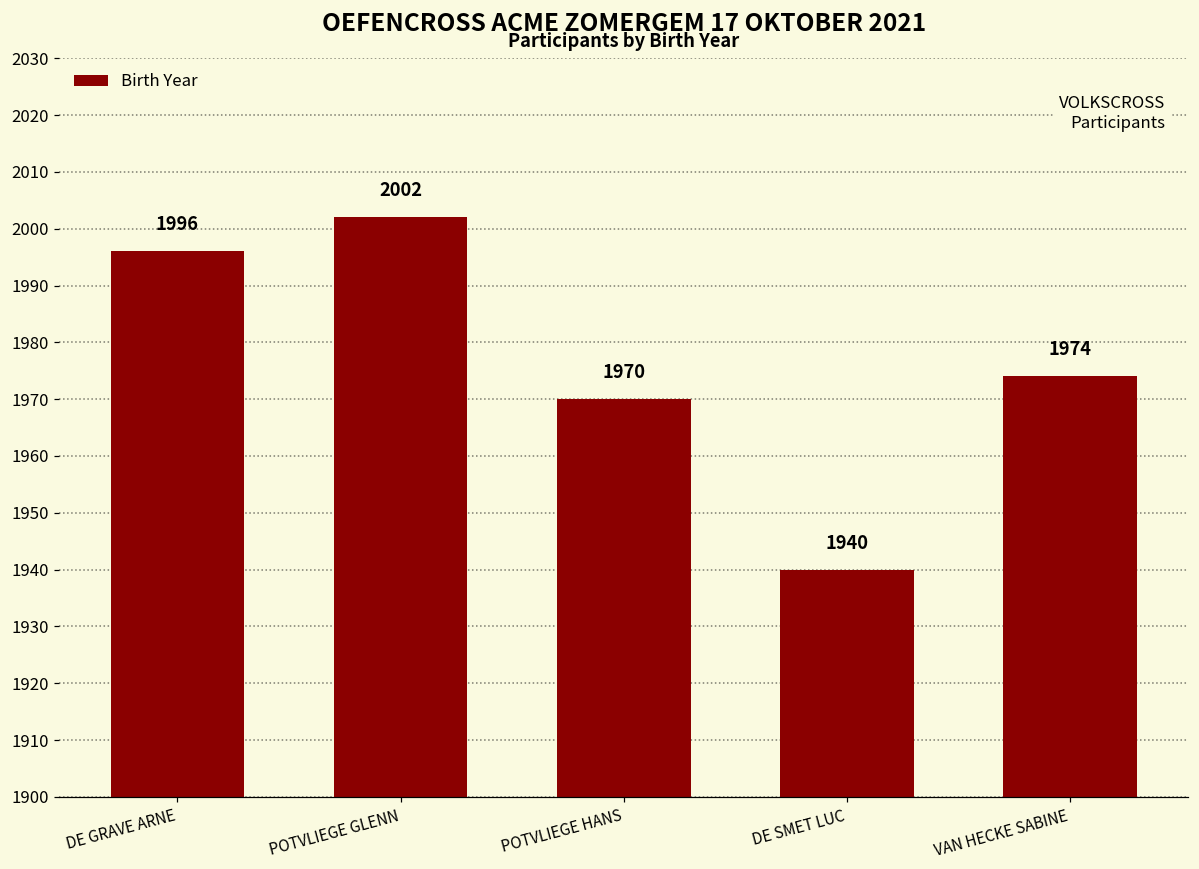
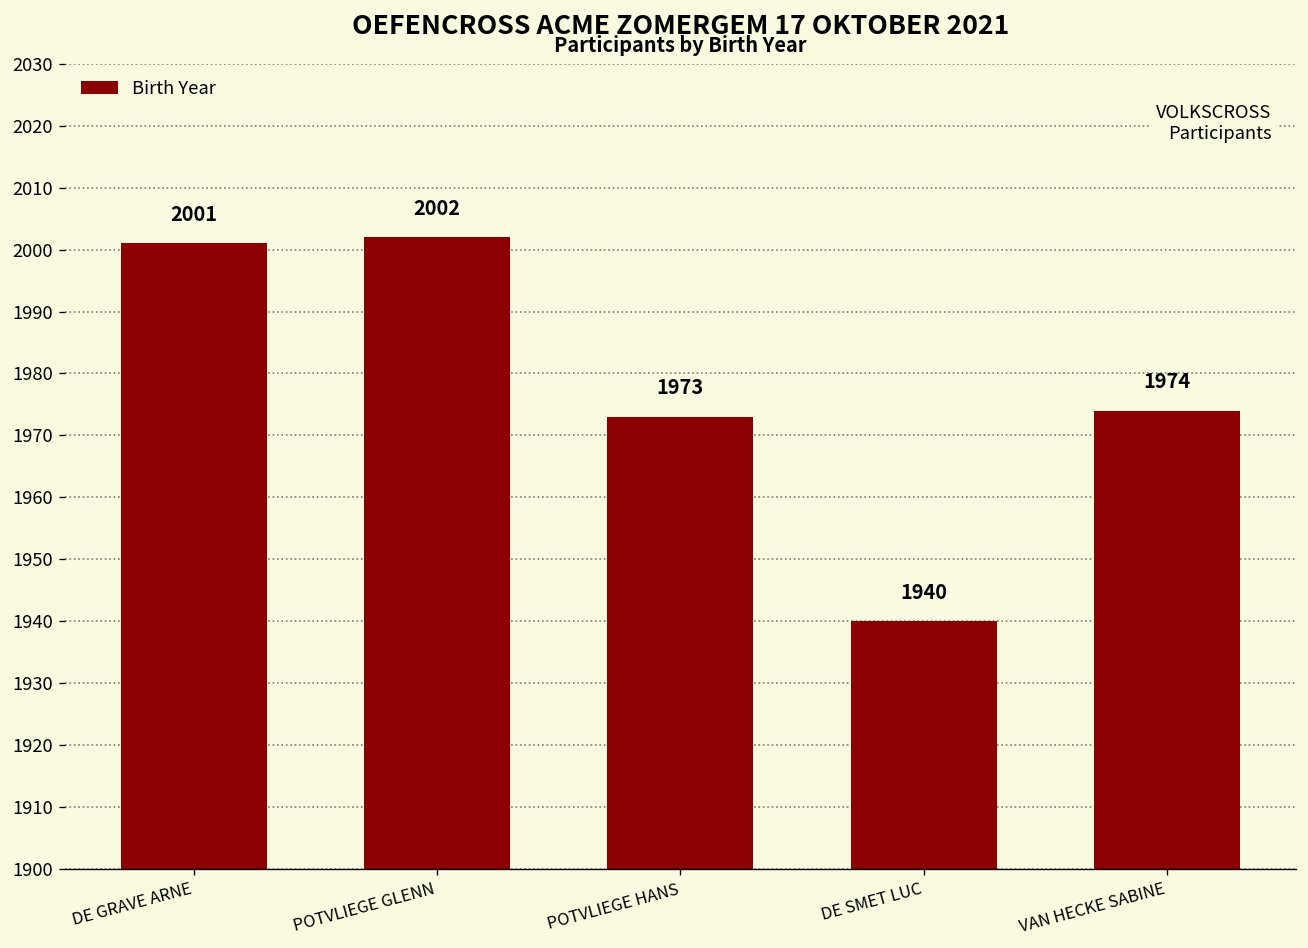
  {
-   "DE GRAVE ARNE": 1996,
+   "DE GRAVE ARNE": 2001,
    "POTVLIEGE GLENN": 2002,
-   "POTVLIEGE HANS": 1970,
+   "POTVLIEGE HANS": 1973,
    "DE SMET LUC": 1940,
    "VAN HECKE SABINE": 1974
  }
